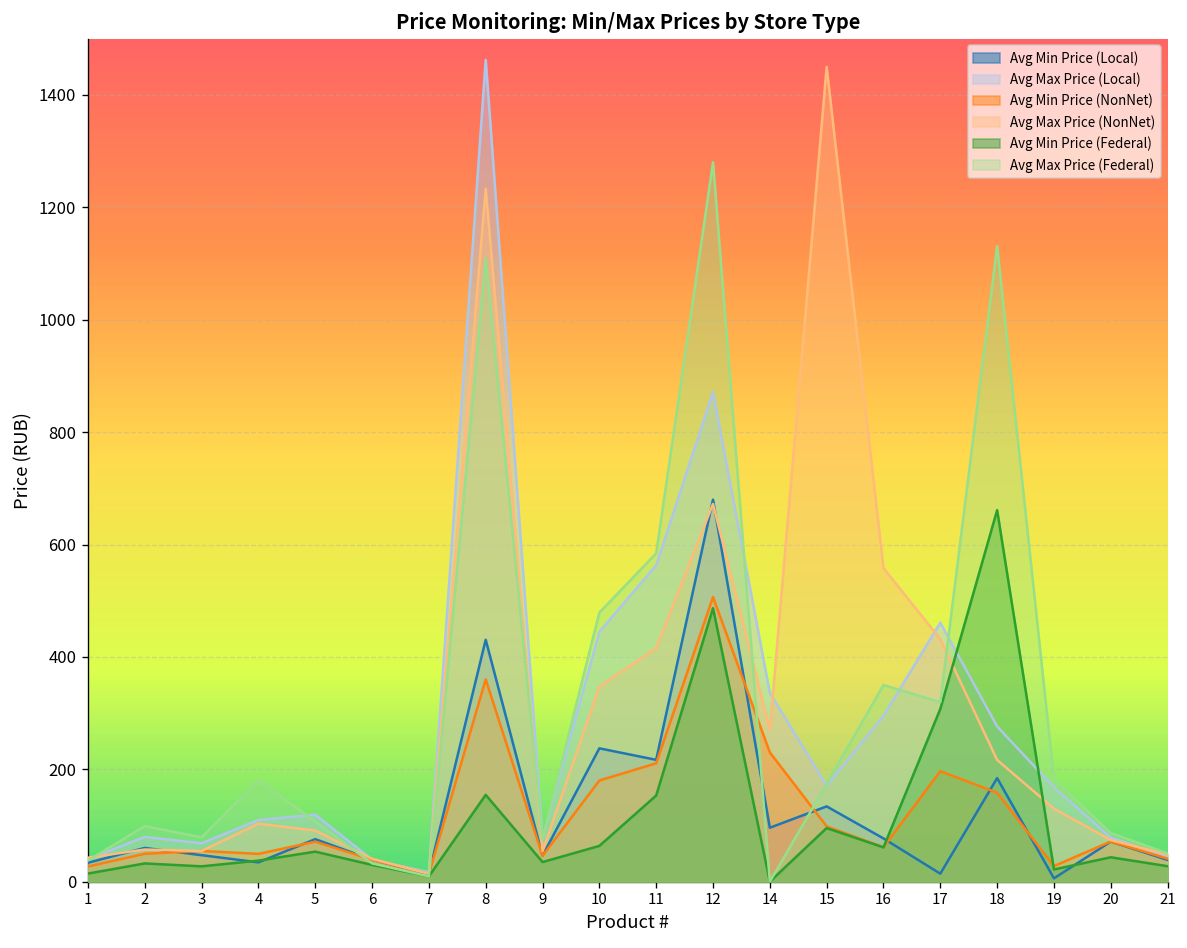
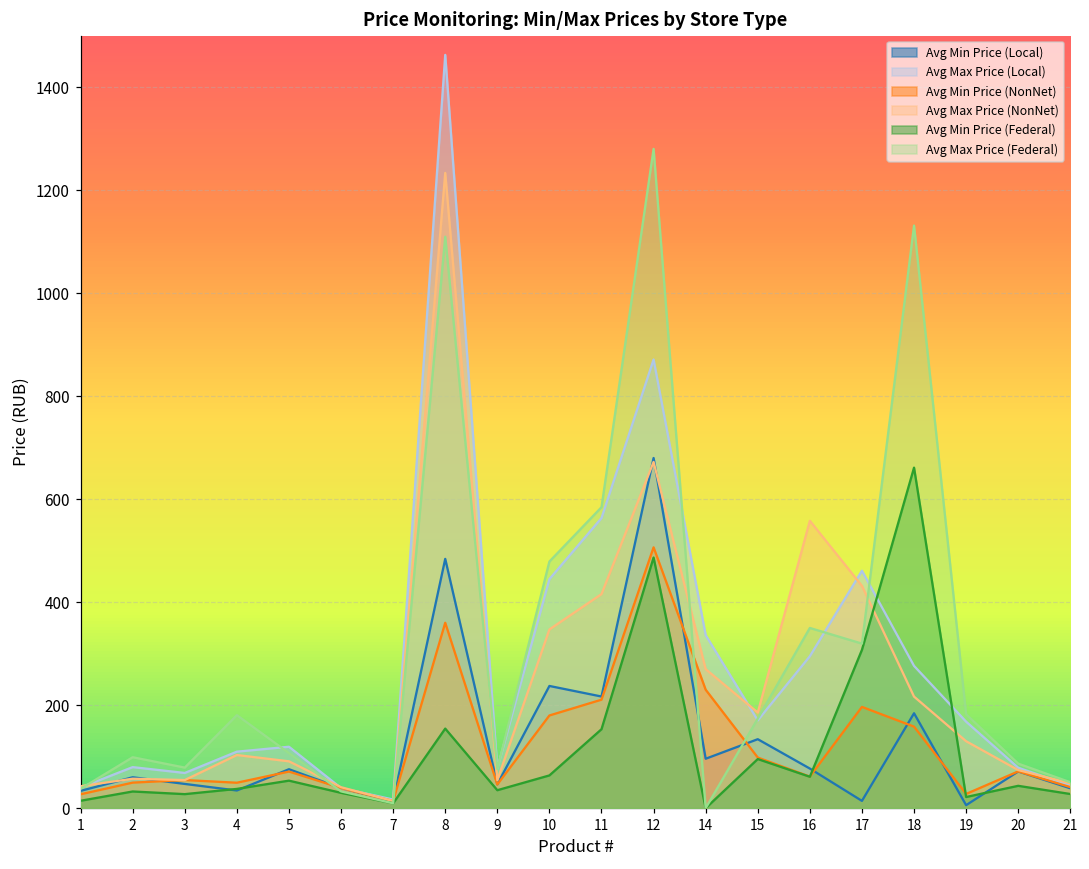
  {
    "Avg Min Price (Local)": {
      "3": 50,
-     "8": 430,
+     "8": 480,
      "10": 240,
      "11": 220,
      "12": 680,
      "14": 100,
      "15": 130,
      "16": 80,
      "17": 10,
      "18": 180,
      "19": 10
    },
    "Avg Min Price (NonNet)": {
      "1": 30,
      "2": 50,
      "4": 50,
      "8": 360,
      "10": 180,
      "11": 210,
      "12": 510,
      "14": 230,
      "17": 200,
      "18": 160,
      "19": 30
    },
    "Avg Max Price (NonNet)": {
      "4": 100,
      "5": 90,
      "8": 1230,
      "9": 50,
      "10": 350,
      "11": 420,
      "12": 670,
      "14": 270,
-     "15": 1450,
+     "15": 190,
      "16": 560,
      "17": 430,
      "18": 220,
      "19": 130
    },
    "Avg Min Price (Federal)": {
      "1": 10,
      "2": 30,
      "3": 30,
      "5": 50,
      "8": 150,
      "9": 30,
      "10": 60,
      "11": 150,
      "12": 490,
      "17": 310,
      "18": 660,
      "19": 20,
      "20": 40,
      "21": 30
    }
  }
